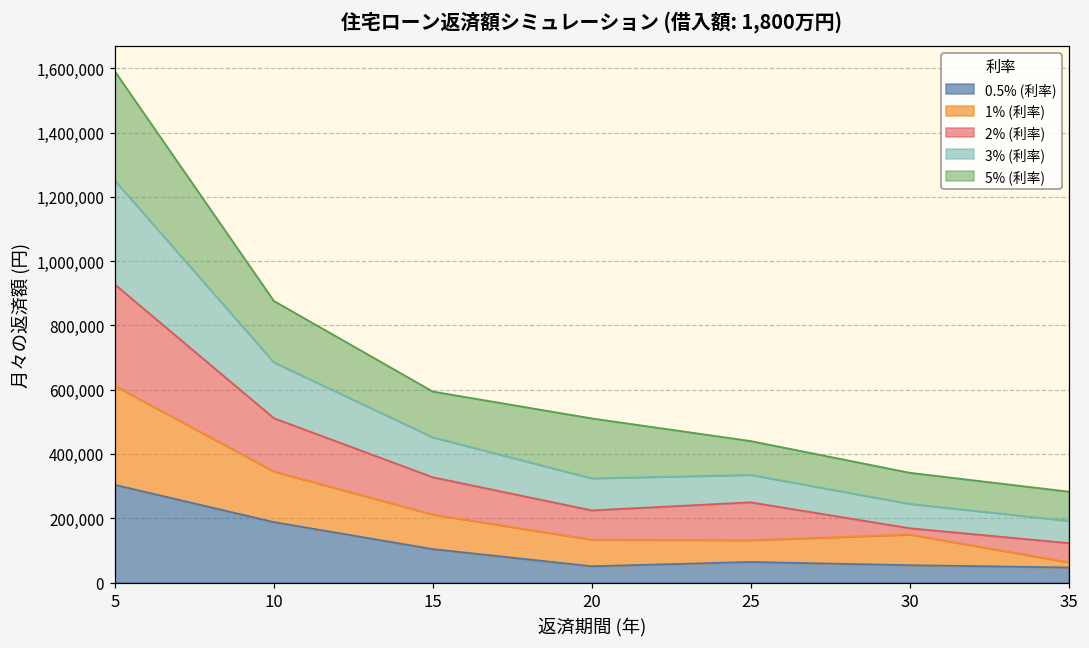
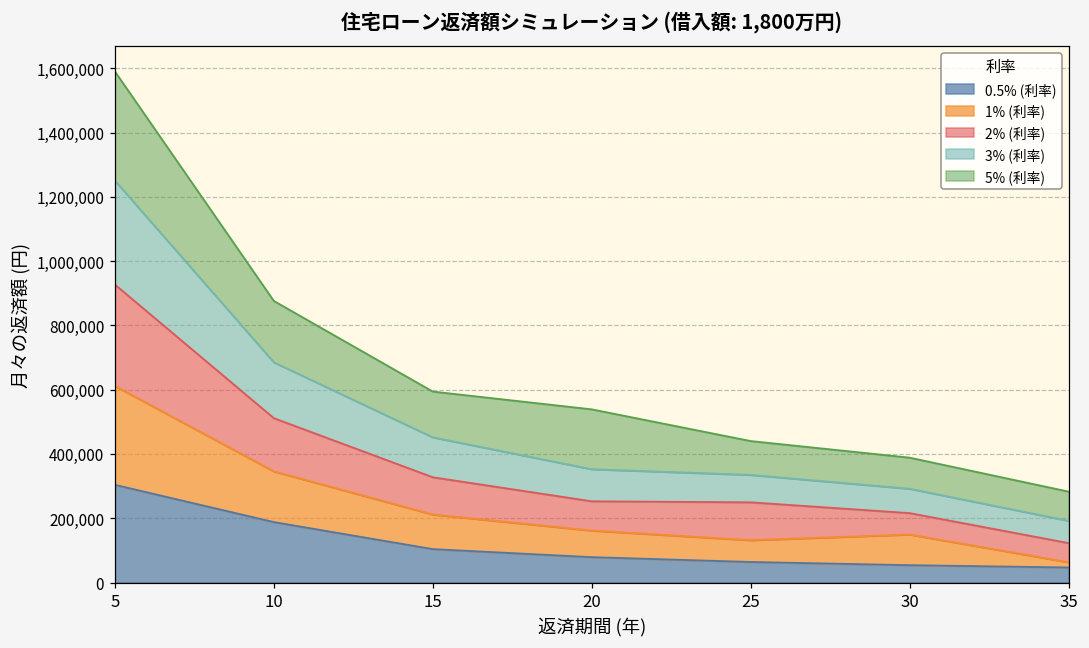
  {
    "0.5% (利率)": {
      "5": "300,000",
      "10": "190,000",
      "15": "100,000",
-     "20": "50,000",
+     "20": "80,000",
      "25": "60,000",
      "30": "50,000",
      "35": "50,000"
    },
    "1% (利率)": {
      "5": "310,000",
      "10": "160,000",
      "15": "110,000",
      "20": "80,000",
      "25": "70,000",
      "30": "100,000",
      "35": "20,000"
    },
    "2% (利率)": {
      "5": "320,000",
      "10": "170,000",
      "15": "120,000",
      "20": "90,000",
      "25": "120,000",
-     "30": "20,000",
+     "30": "70,000",
      "35": "60,000"
    },
    "3% (利率)": {
      "5": "320,000",
      "10": "170,000",
      "15": "120,000",
      "20": "100,000",
      "25": "90,000",
      "30": "80,000",
      "35": "70,000"
    },
    "5% (利率)": {
      "5": "340,000",
      "10": "190,000",
      "15": "140,000",
      "20": "190,000",
      "25": "110,000",
      "30": "100,000",
      "35": "90,000"
    }
  }
